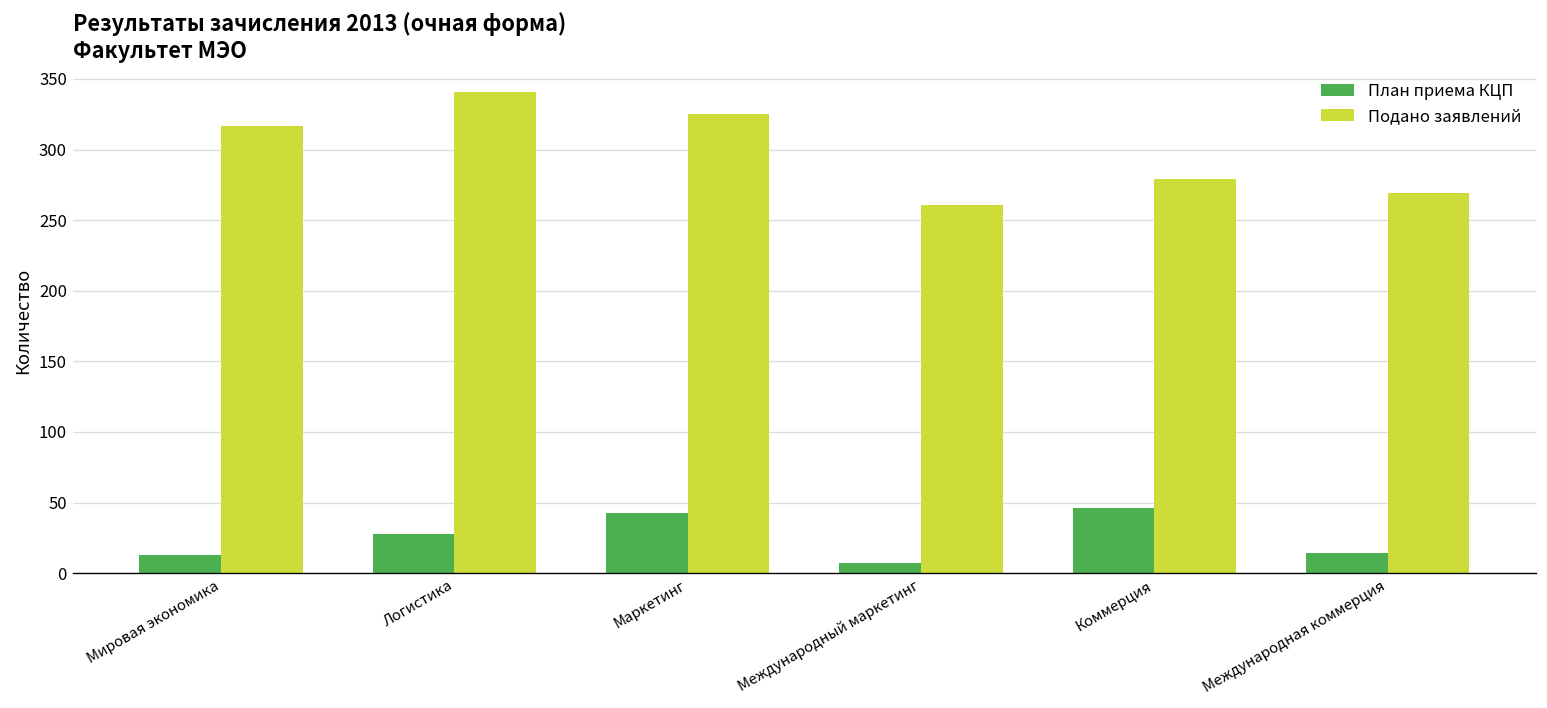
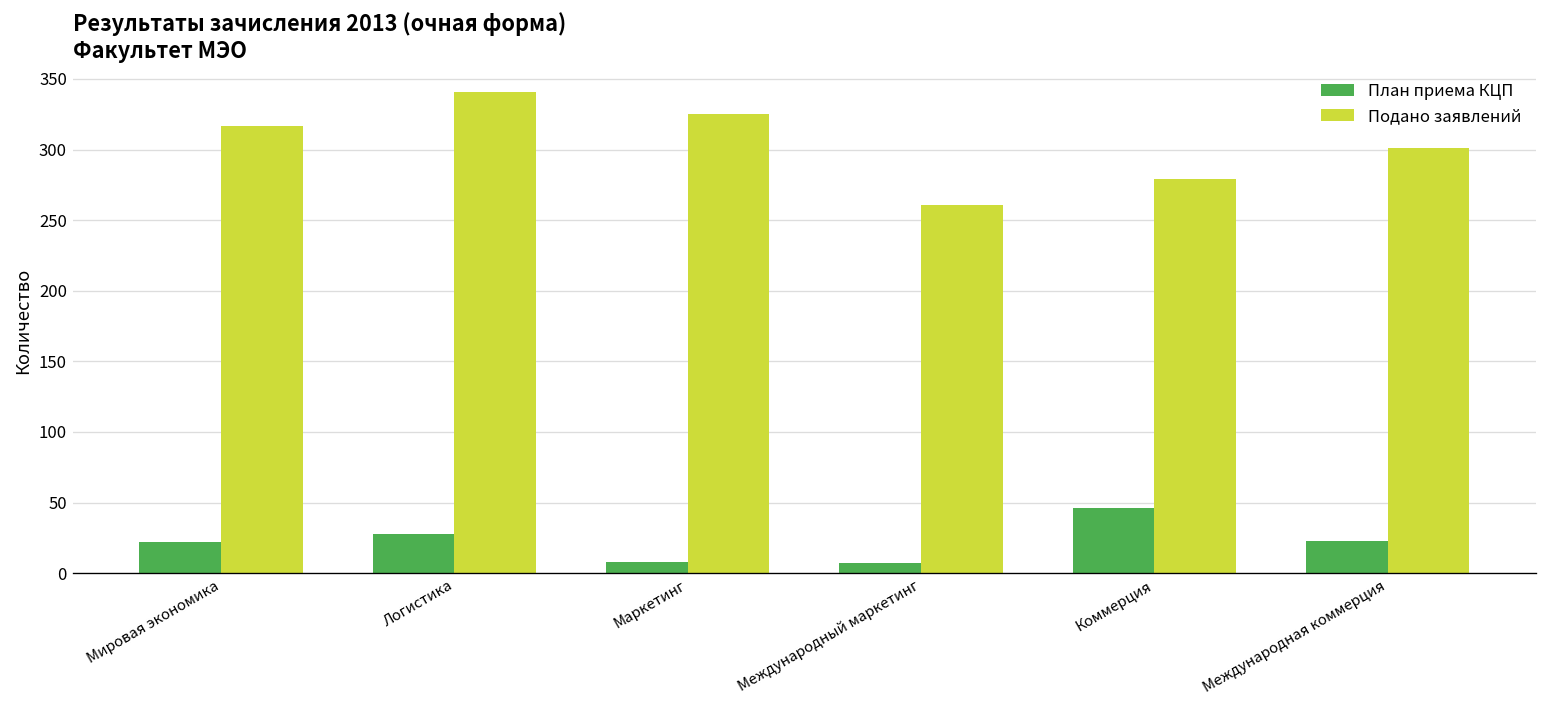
  {
    "План приема КЦП": {
-     "Мировая экономика": 13,
+     "Мировая экономика": 22,
      "Логистика": 28,
-     "Маркетинг": 43,
+     "Маркетинг": 8,
      "Международный маркетинг": 7,
      "Коммерция": 46,
-     "Международная коммерция": 14
+     "Международная коммерция": 23
    },
    "Подано заявлений": {
      "Мировая экономика": 317,
      "Логистика": 341,
      "Маркетинг": 325,
      "Международный маркетинг": 261,
      "Коммерция": 279,
-     "Международная коммерция": 269
+     "Международная коммерция": 301
    }
  }
